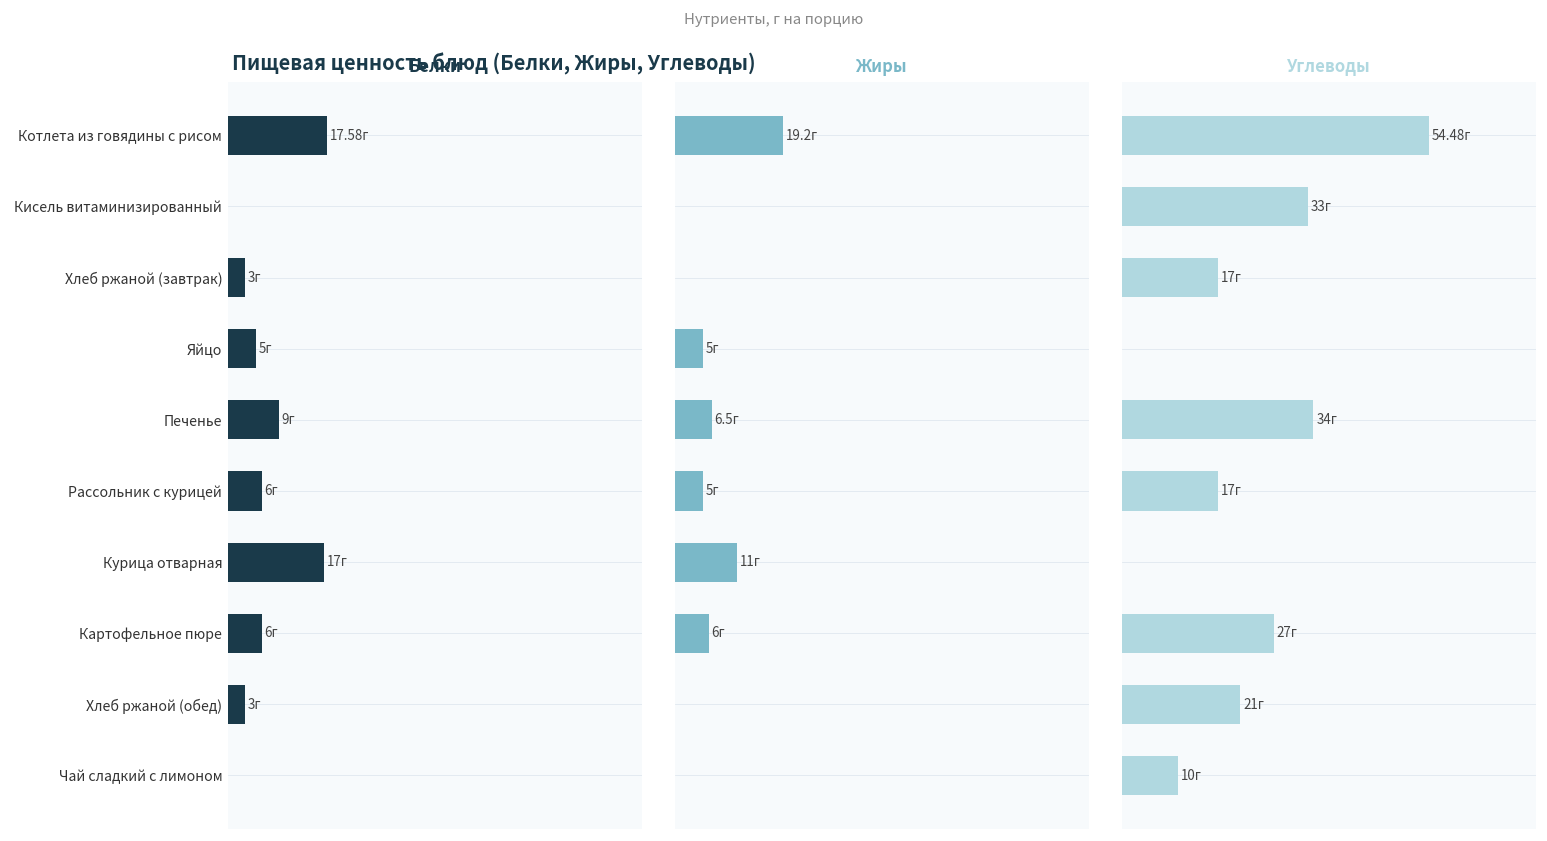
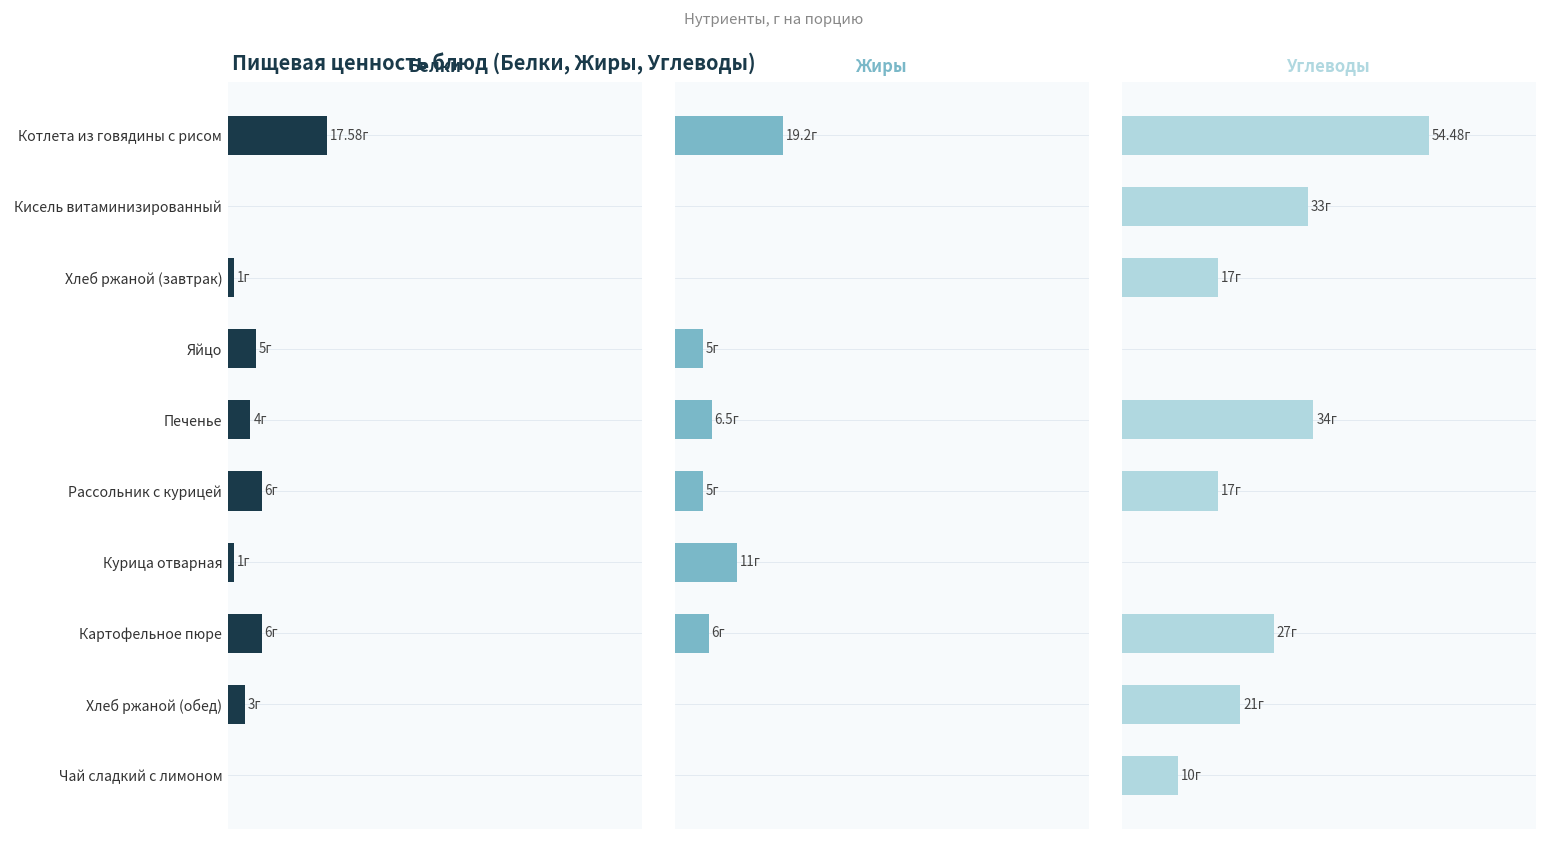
  {
    "Белки": {
      "Котлета из говядины с рисом": "17.58г",
-     "Хлеб ржаной (завтрак)": "3г",
+     "Хлеб ржаной (завтрак)": "1г",
      "Яйцо": "5г",
-     "Печенье": "9г",
+     "Печенье": "4г",
      "Рассольник с курицей": "6г",
-     "Курица отварная": "17г",
+     "Курица отварная": "1г",
      "Картофельное пюре": "6г",
      "Хлеб ржаной (обед)": "3г"
    }
  }
